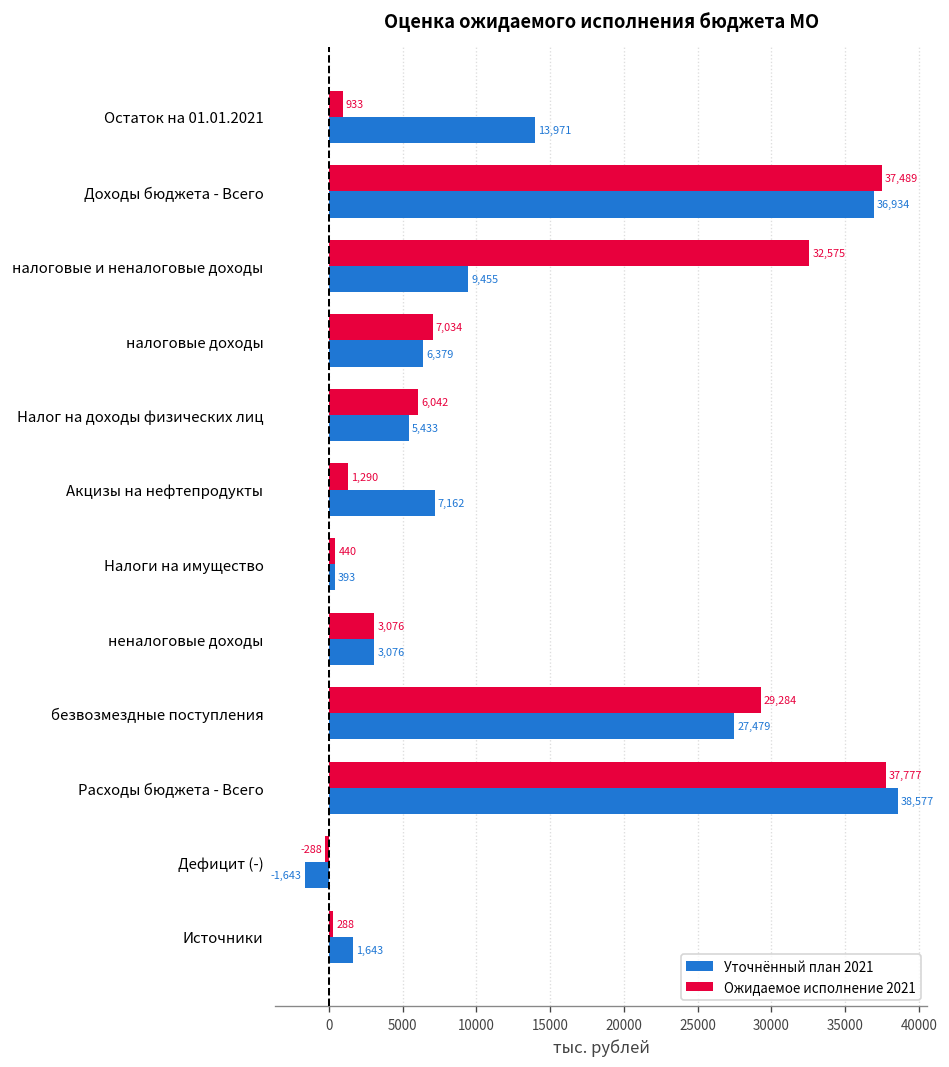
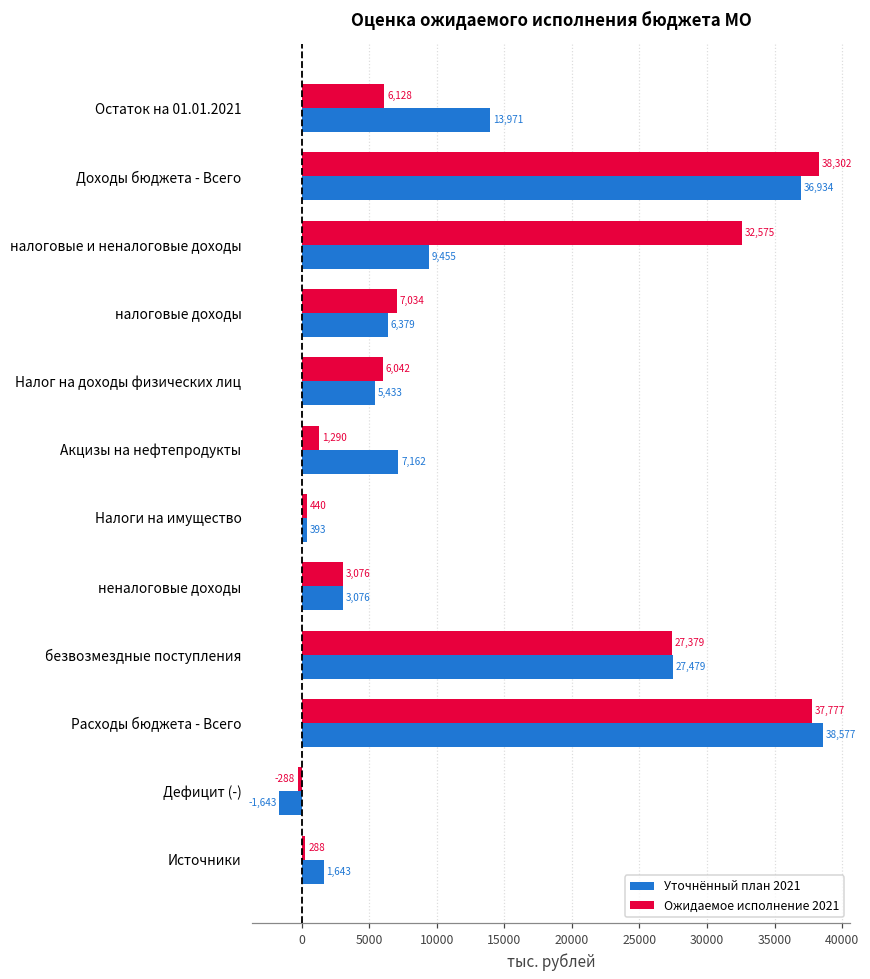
  {
    "Уточнённый план 2021": {
      "Остаток на 01.01.2021": "13,971",
      "Доходы бюджета - Всего": "36,934",
      "налоговые и неналоговые доходы": "9,455",
      "налоговые доходы": "6,379",
      "Налог на доходы физических лиц": "5,433",
      "Акцизы на нефтепродукты": "7,162",
      "Налоги на имущество": "393",
      "неналоговые доходы": "3,076",
      "безвозмездные поступления": "27,479",
      "Расходы бюджета - Всего": "38,577",
      "Дефицит (-)": "-1,643",
      "Источники": "1,643"
    },
    "Ожидаемое исполнение 2021": {
-     "Остаток на 01.01.2021": "933",
-     "Доходы бюджета - Всего": "37,489",
+     "Остаток на 01.01.2021": "6,128",
+     "Доходы бюджета - Всего": "38,302",
      "налоговые и неналоговые доходы": "32,575",
      "налоговые доходы": "7,034",
      "Налог на доходы физических лиц": "6,042",
      "Акцизы на нефтепродукты": "1,290",
      "Налоги на имущество": "440",
      "неналоговые доходы": "3,076",
-     "безвозмездные поступления": "29,284",
+     "безвозмездные поступления": "27,379",
      "Расходы бюджета - Всего": "37,777",
      "Дефицит (-)": "-288",
      "Источники": "288"
    }
  }
